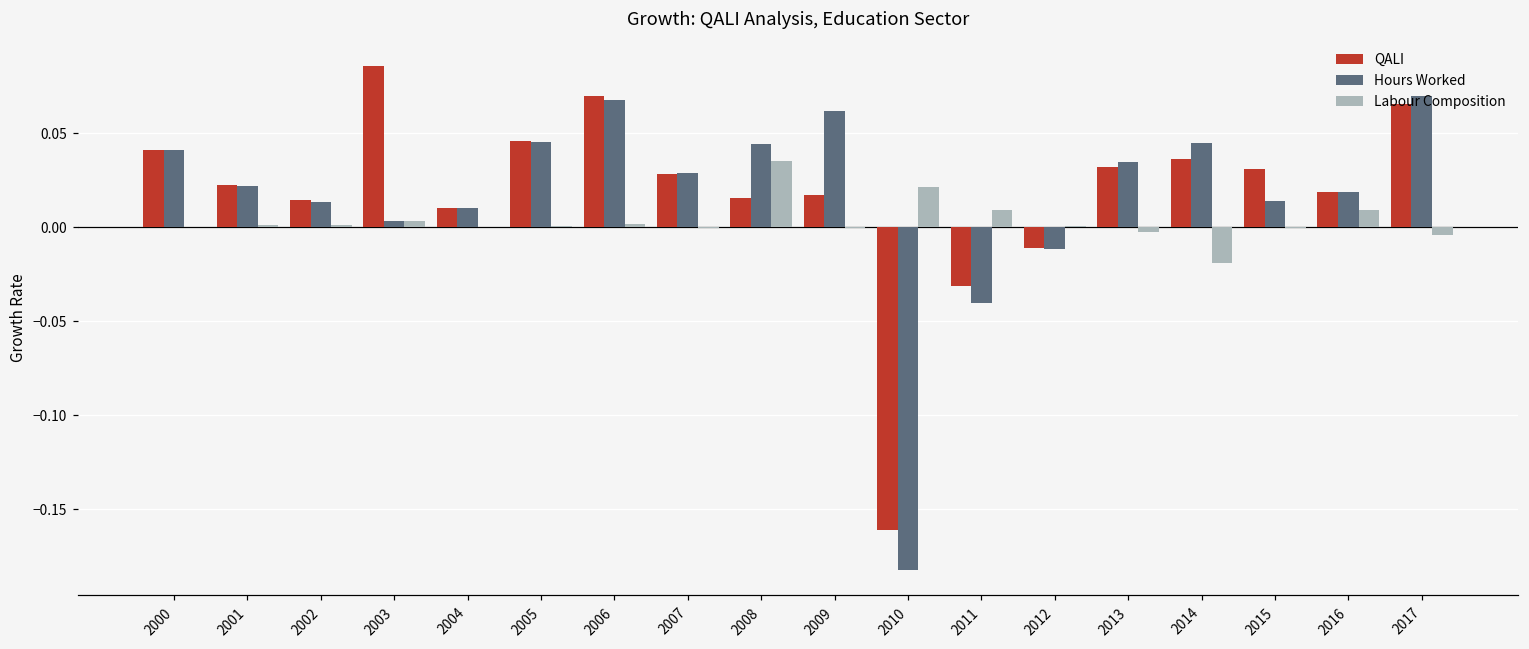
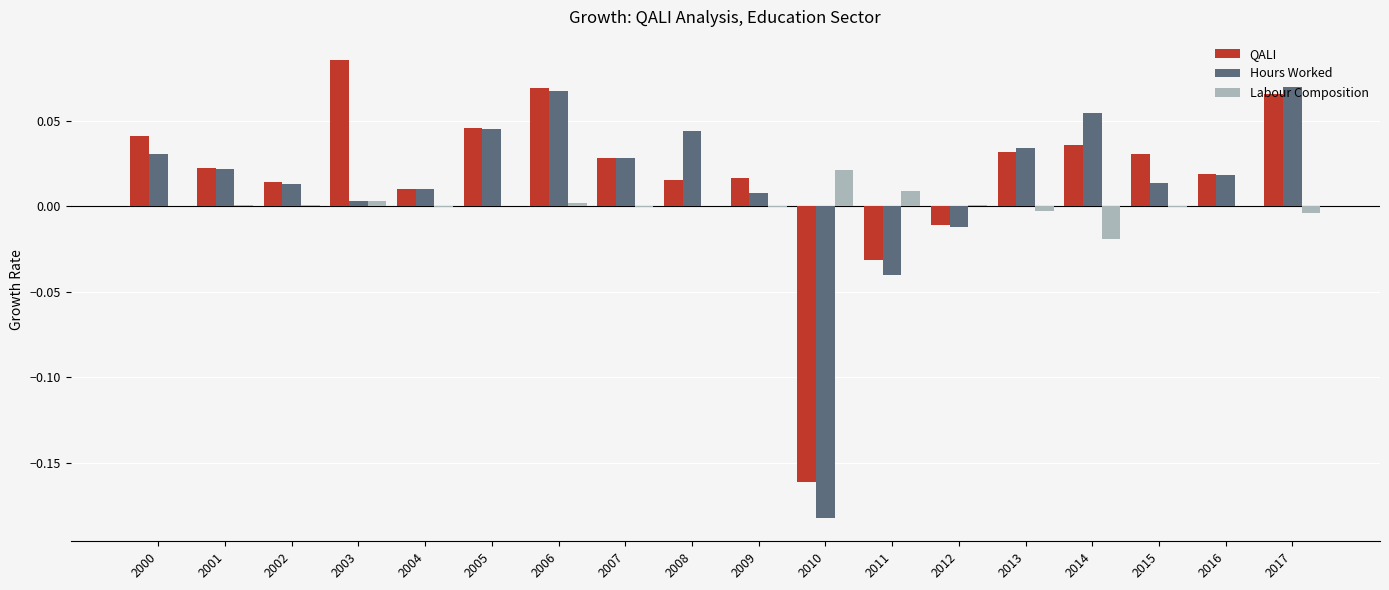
  {
    "QALI": {
      "2000": 0.041,
      "2001": 0.023,
      "2002": 0.014,
      "2003": 0.086,
      "2004": 0.010,
      "2005": 0.046,
      "2006": 0.069,
      "2007": 0.028,
      "2008": 0.015,
      "2009": 0.017,
      "2010": -0.161,
      "2011": -0.031,
      "2012": -0.011,
      "2013": 0.032,
      "2014": 0.036,
      "2015": 0.031,
      "2016": 0.019,
      "2017": 0.066
    },
    "Hours Worked": {
-     "2000": 0.041,
+     "2000": 0.031,
      "2001": 0.022,
      "2002": 0.013,
      "2003": 0.003,
      "2004": 0.010,
      "2005": 0.045,
      "2006": 0.068,
      "2007": 0.029,
      "2008": 0.044,
-     "2009": 0.062,
+     "2009": 0.008,
      "2010": -0.183,
      "2011": -0.040,
      "2012": -0.012,
      "2013": 0.034,
-     "2014": 0.045,
+     "2014": 0.055,
      "2015": 0.014,
      "2016": 0.019,
      "2017": 0.070
    },
    "Labour Composition": {
      "2000": 0.000,
      "2003": 0.003,
      "2006": 0.002,
-     "2008": 0.035,
+     "2008": 0.000,
      "2010": 0.022,
      "2011": 0.009,
      "2013": -0.002,
      "2014": -0.019,
-     "2016": 0.009,
+     "2016": 0.000,
      "2017": -0.004
    }
  }
